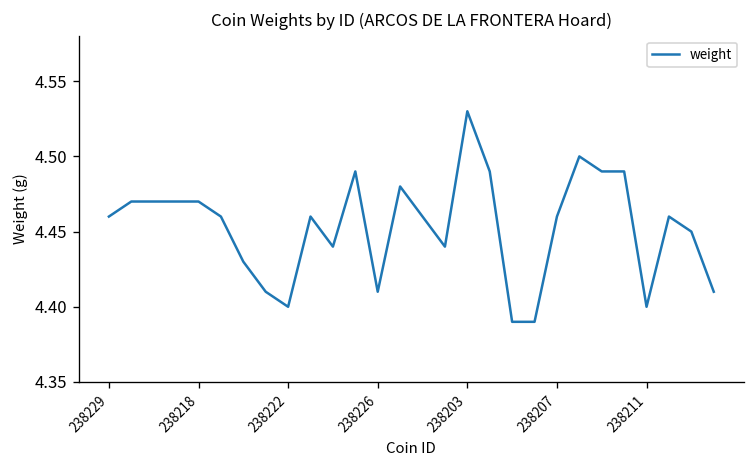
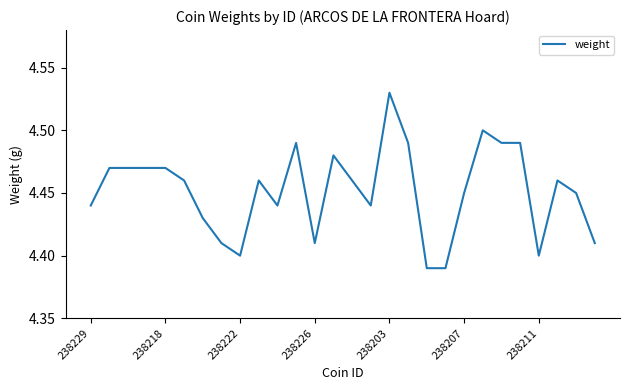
  {
-   "238229": 4.46,
+   "238229": 4.44,
    "238218": 4.47,
    "238222": 4.40,
    "238226": 4.41,
    "238203": 4.53,
-   "238207": 4.46,
+   "238207": 4.45,
    "238211": 4.40
  }
